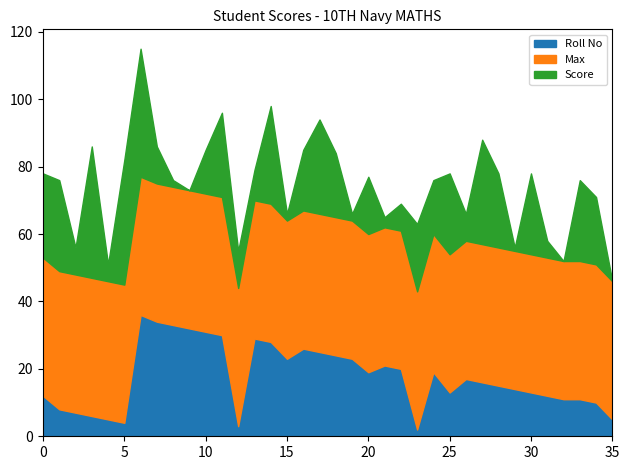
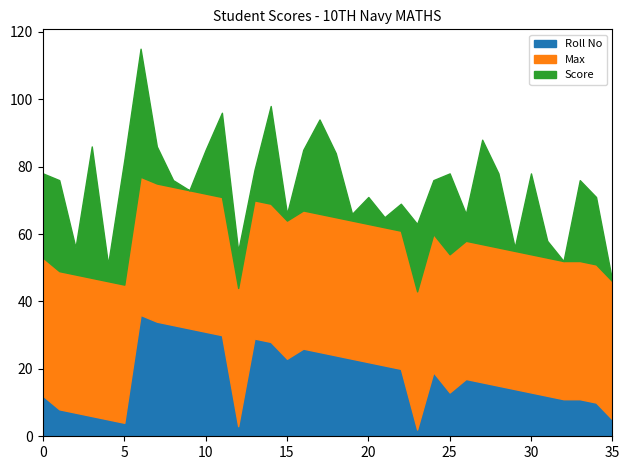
  {
    "Roll No": {
-     "20": 19
+     "20": 22
    },
    "Score": {
      "0": 25,
      "5": 37,
      "10": 13,
      "15": 2,
-     "20": 17,
+     "20": 8,
      "25": 24,
      "30": 24
    }
  }
